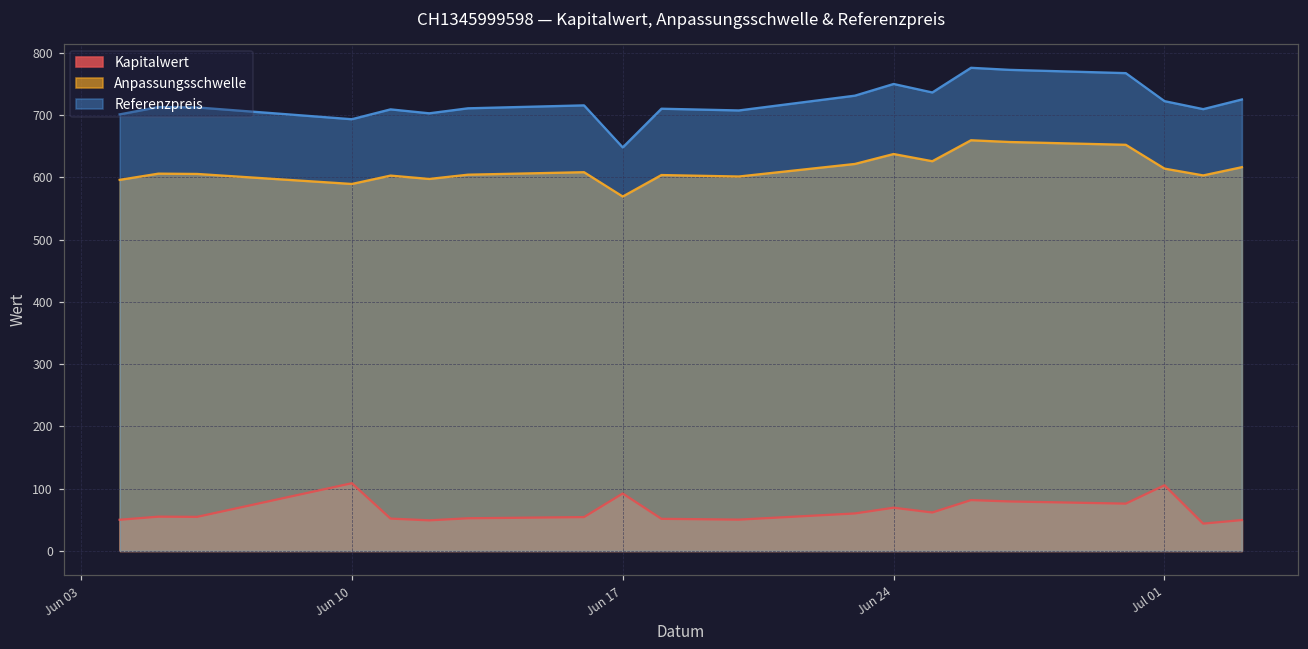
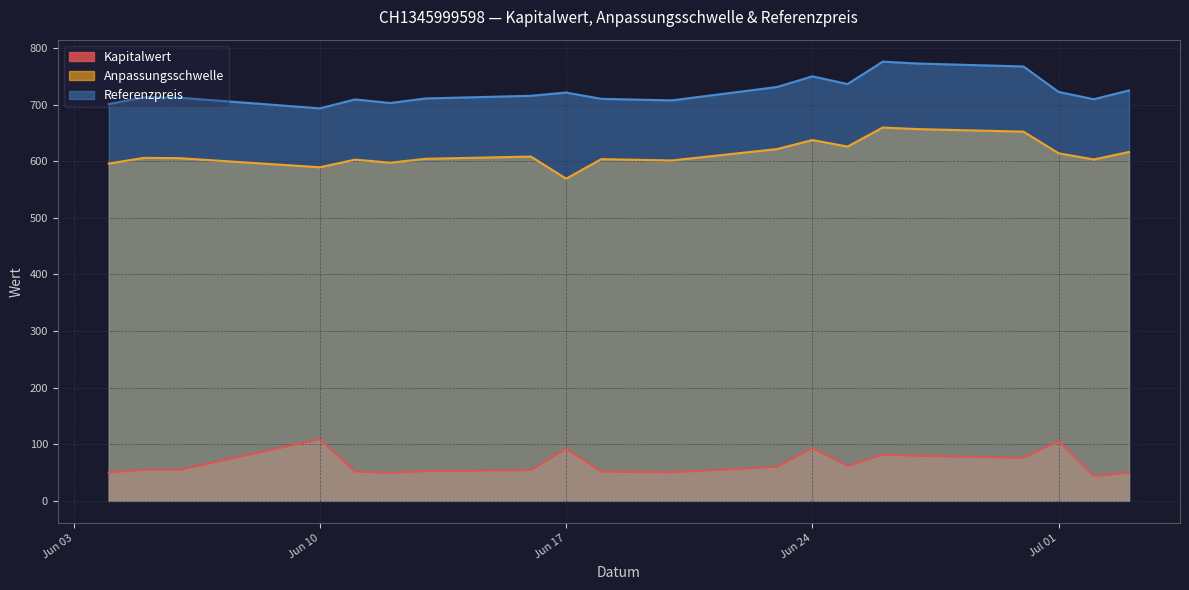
  {
    "Kapitalwert": {
      "Jun 10": 110,
      "Jun 17": 90,
-     "Jun 24": 70,
+     "Jun 24": 90,
      "Jul 01": 110
    },
    "Anpassungsschwelle": {
      "Jun 10": 590,
      "Jun 17": 570,
      "Jun 24": 640,
      "Jul 01": 610
    },
    "Referenzpreis": {
      "Jun 10": 690,
-     "Jun 17": 650,
+     "Jun 17": 720,
      "Jun 24": 750,
      "Jul 01": 720
    }
  }
